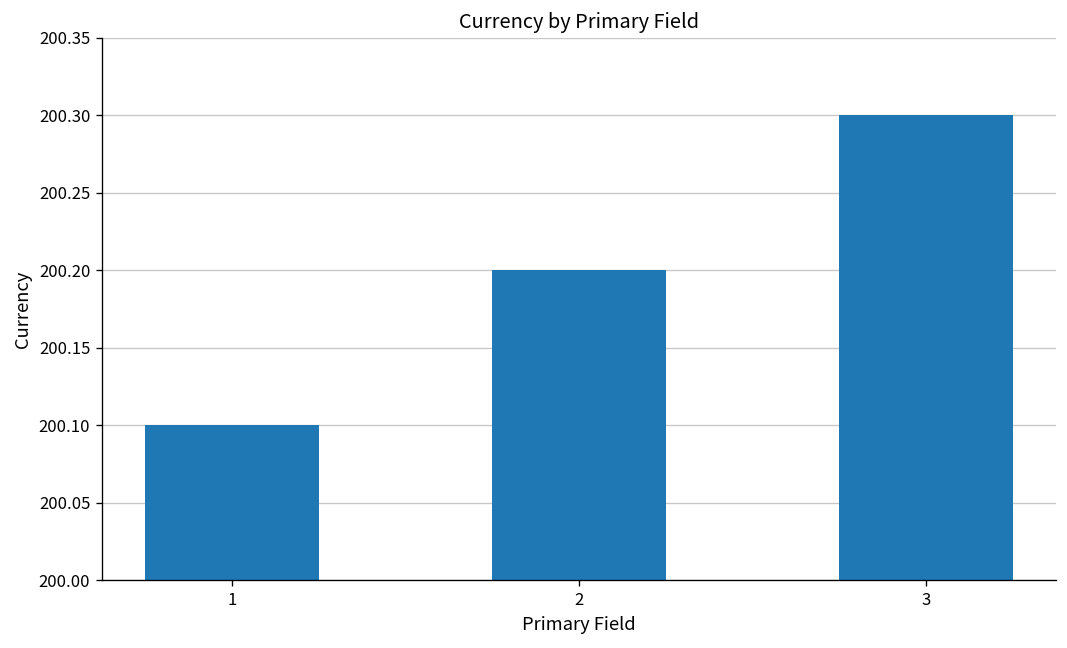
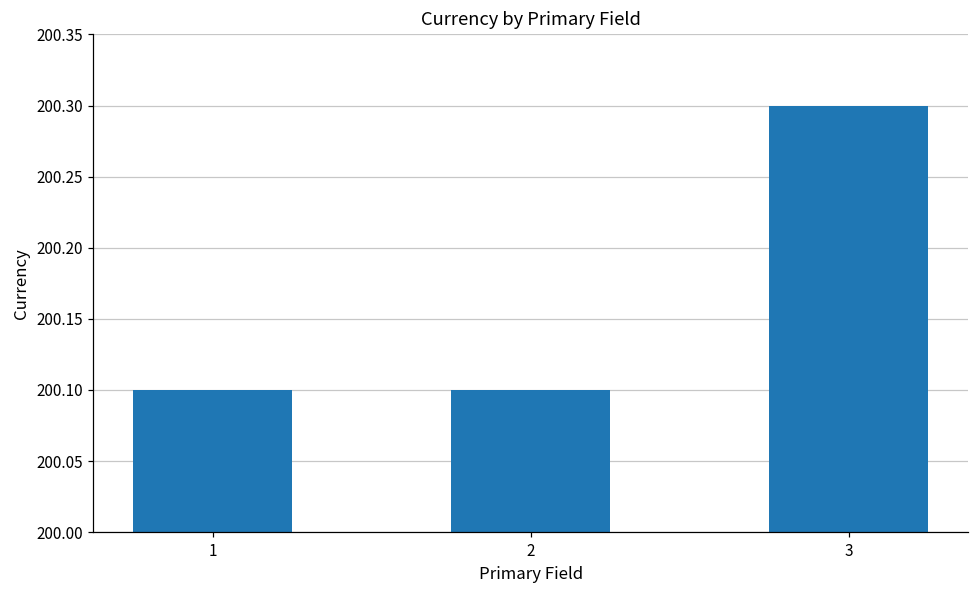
  {
    "1": 200.1,
-   "2": 200.2,
+   "2": 200.1,
    "3": 200.3
  }
